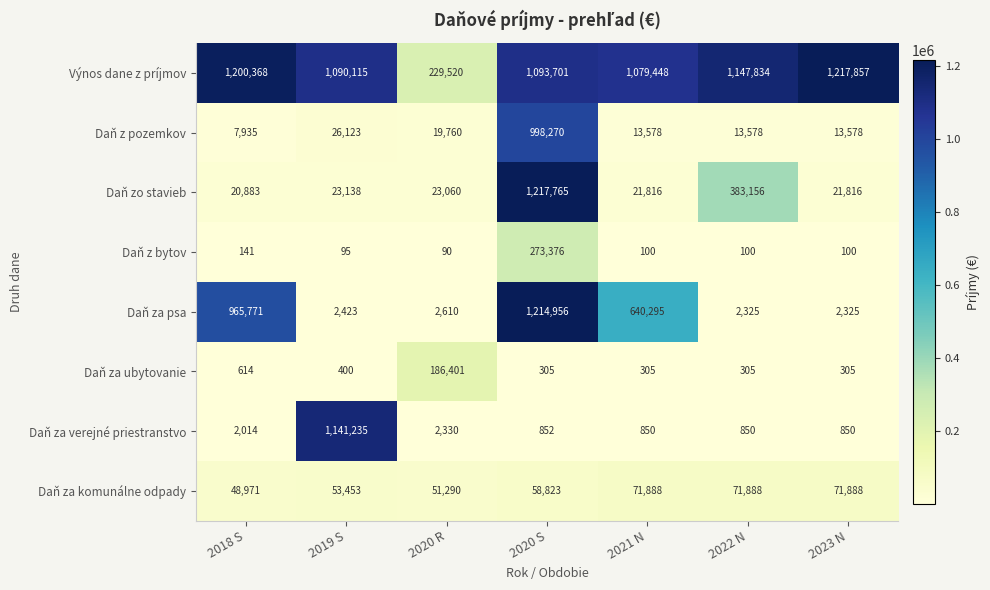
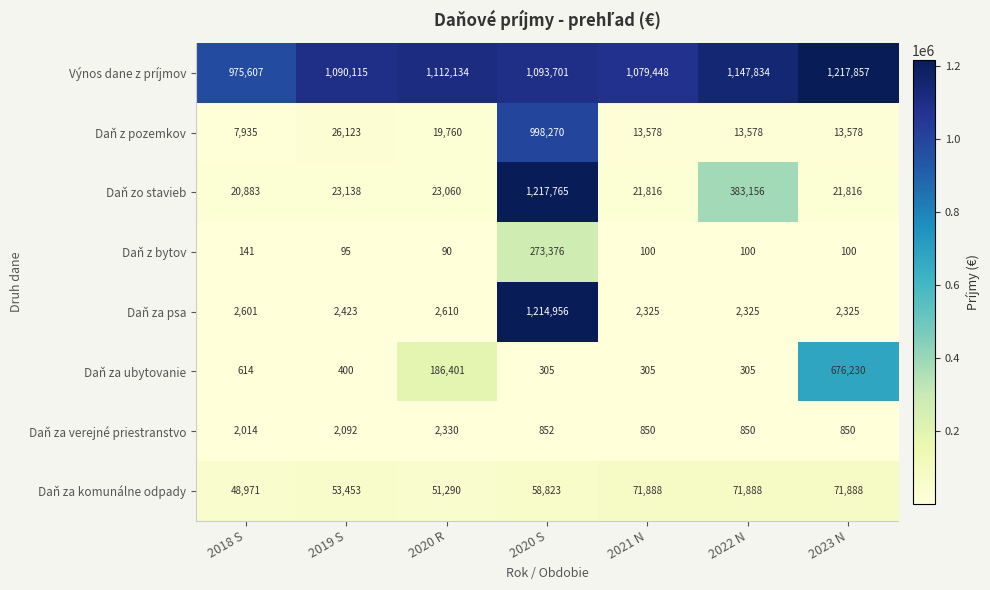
  {
    "Výnos dane z príjmov": {
-     "2018 S": "1,200,368",
+     "2018 S": "975,607",
      "2019 S": "1,090,115",
-     "2020 R": "229,520",
+     "2020 R": "1,112,134",
      "2020 S": "1,093,701",
      "2021 N": "1,079,448",
      "2022 N": "1,147,834",
      "2023 N": "1,217,857"
    },
    "Daň z pozemkov": {
      "2018 S": "7,935",
      "2019 S": "26,123",
      "2020 R": "19,760",
      "2020 S": "998,270",
      "2021 N": "13,578",
      "2022 N": "13,578",
      "2023 N": "13,578"
    },
    "Daň zo stavieb": {
      "2018 S": "20,883",
      "2019 S": "23,138",
      "2020 R": "23,060",
      "2020 S": "1,217,765",
      "2021 N": "21,816",
      "2022 N": "383,156",
      "2023 N": "21,816"
    },
    "Daň z bytov": {
      "2018 S": "141",
      "2019 S": "95",
      "2020 R": "90",
      "2020 S": "273,376",
      "2021 N": "100",
      "2022 N": "100",
      "2023 N": "100"
    },
    "Daň za psa": {
-     "2018 S": "965,771",
+     "2018 S": "2,601",
      "2019 S": "2,423",
      "2020 R": "2,610",
      "2020 S": "1,214,956",
-     "2021 N": "640,295",
+     "2021 N": "2,325",
      "2022 N": "2,325",
      "2023 N": "2,325"
    },
    "Daň za ubytovanie": {
      "2018 S": "614",
      "2019 S": "400",
      "2020 R": "186,401",
      "2020 S": "305",
      "2021 N": "305",
      "2022 N": "305",
-     "2023 N": "305"
+     "2023 N": "676,230"
    },
    "Daň za verejné priestranstvo": {
      "2018 S": "2,014",
-     "2019 S": "1,141,235",
+     "2019 S": "2,092",
      "2020 R": "2,330",
      "2020 S": "852",
      "2021 N": "850",
      "2022 N": "850",
      "2023 N": "850"
    },
    "Daň za komunálne odpady": {
      "2018 S": "48,971",
      "2019 S": "53,453",
      "2020 R": "51,290",
      "2020 S": "58,823",
      "2021 N": "71,888",
      "2022 N": "71,888",
      "2023 N": "71,888"
    }
  }
